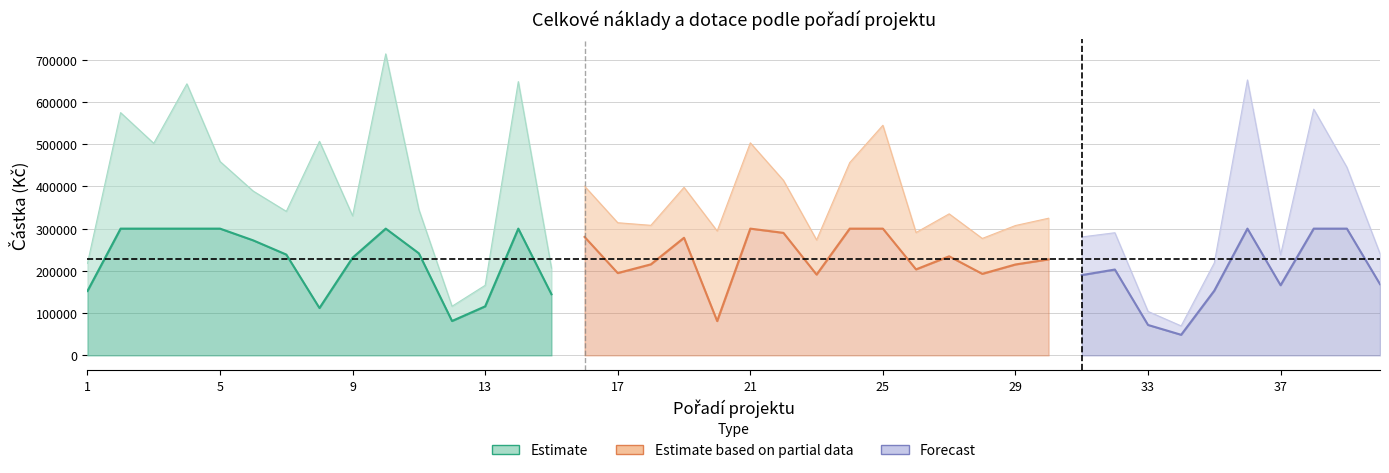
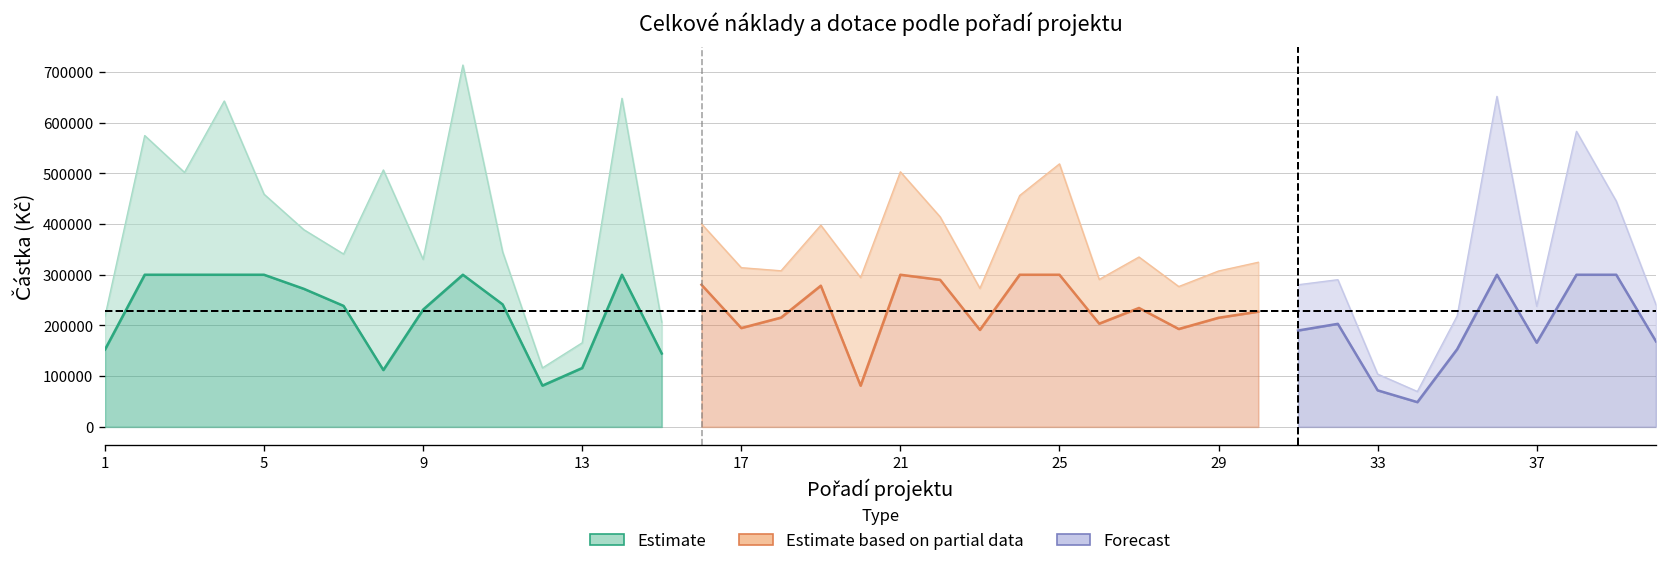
  {
    "Estimate based on partial data": {
      "17": 310000,
      "21": 500000,
-     "25": 540000,
+     "25": 520000,
      "29": 310000
    }
  }
